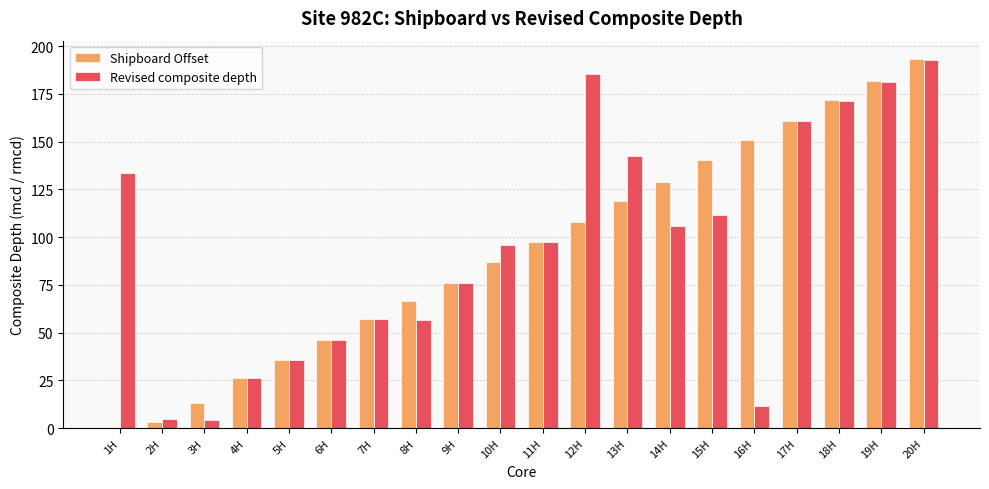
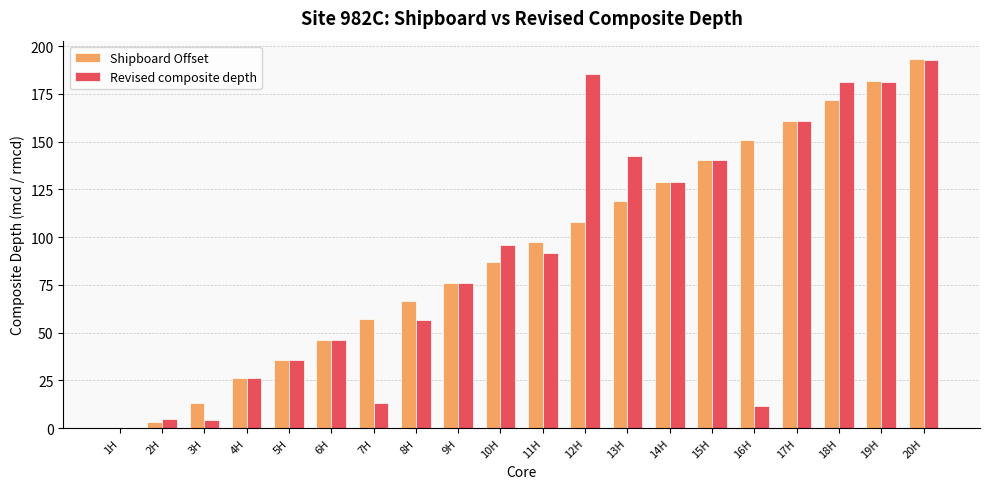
  {
    "Shipboard Offset": {
      "2H": 3,
      "3H": 13,
      "4H": 26,
      "5H": 36,
      "6H": 46,
      "7H": 57,
      "8H": 67,
      "9H": 76,
      "10H": 87,
      "11H": 97,
      "12H": 108,
      "13H": 119,
      "14H": 129,
      "15H": 140,
      "16H": 151,
      "17H": 161,
      "18H": 172,
      "19H": 182,
      "20H": 193
    },
    "Revised composite depth": {
-     "1H": 133,
+     "1H": 0,
      "2H": 5,
      "3H": 4,
      "4H": 26,
      "5H": 36,
      "6H": 46,
-     "7H": 57,
+     "7H": 13,
      "8H": 57,
      "9H": 76,
      "10H": 96,
-     "11H": 97,
+     "11H": 92,
      "12H": 185,
      "13H": 143,
-     "14H": 106,
-     "15H": 111,
+     "14H": 129,
+     "15H": 140,
      "16H": 11,
      "17H": 161,
-     "18H": 172,
+     "18H": 181,
      "19H": 181,
      "20H": 193
    }
  }
